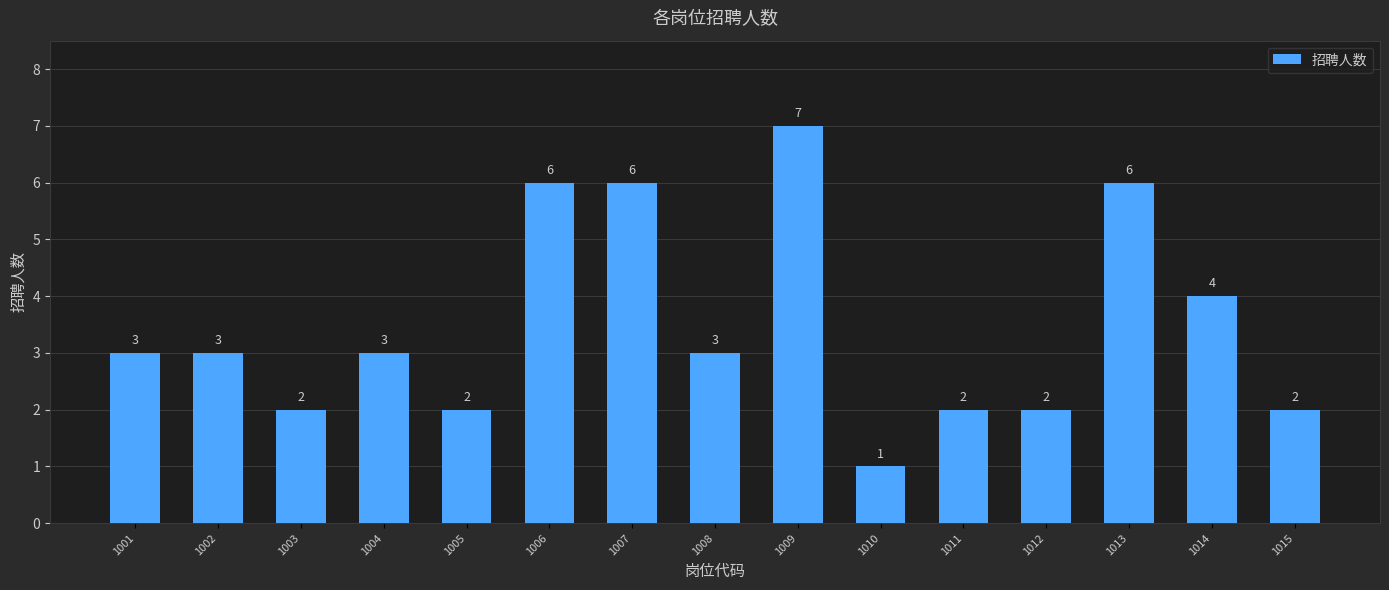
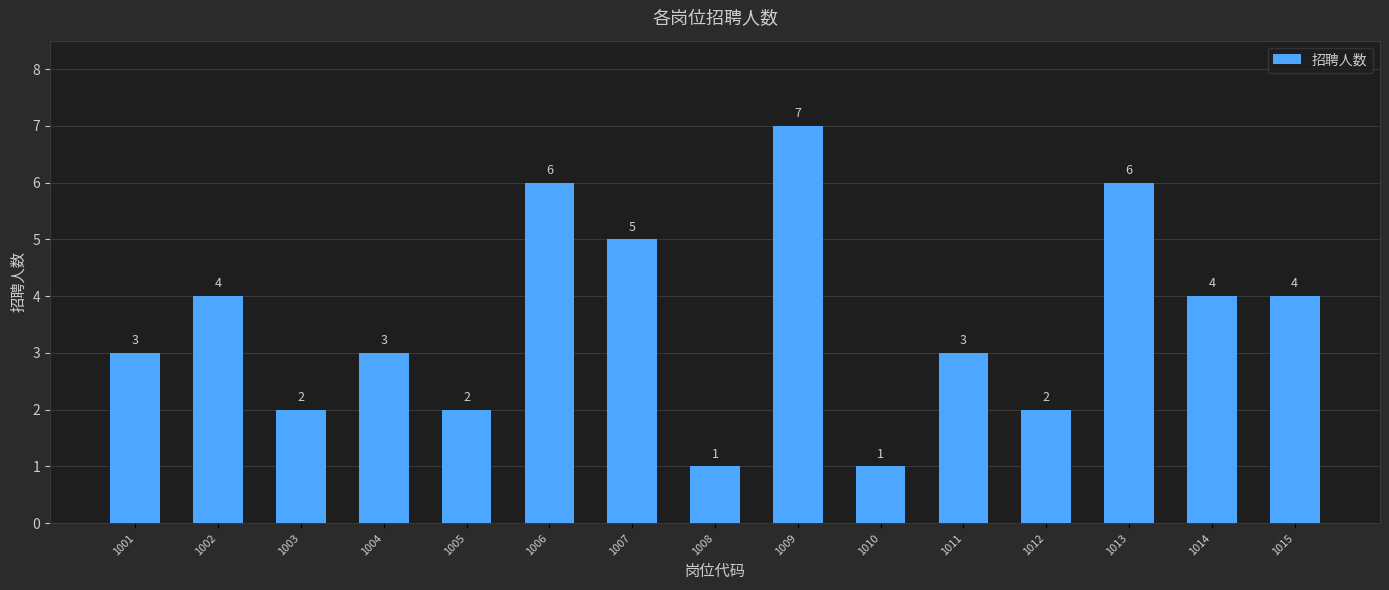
  {
    "1001": 3,
-   "1002": 3,
+   "1002": 4,
    "1003": 2,
    "1004": 3,
    "1005": 2,
    "1006": 6,
-   "1007": 6,
-   "1008": 3,
+   "1007": 5,
+   "1008": 1,
    "1009": 7,
    "1010": 1,
-   "1011": 2,
+   "1011": 3,
    "1012": 2,
    "1013": 6,
    "1014": 4,
-   "1015": 2
+   "1015": 4
  }
